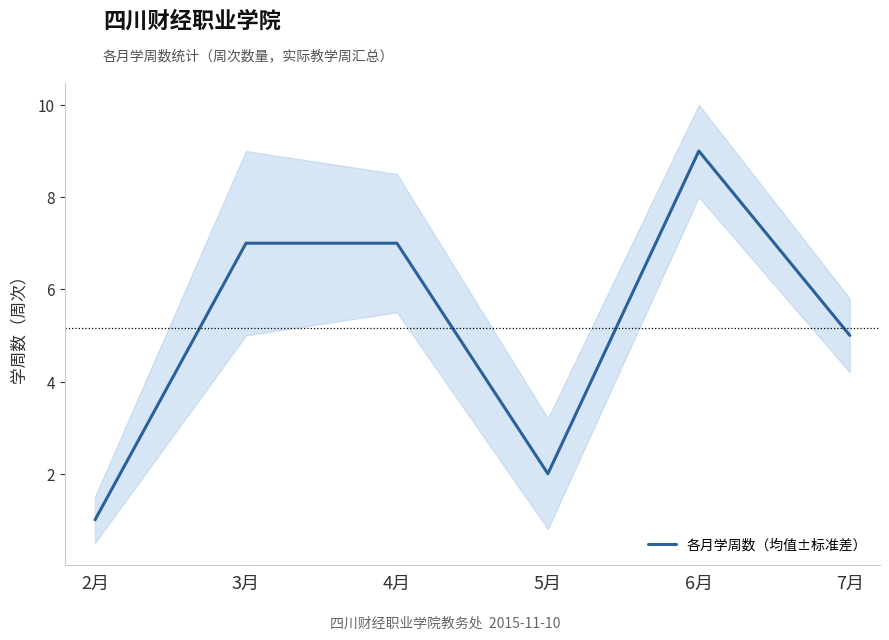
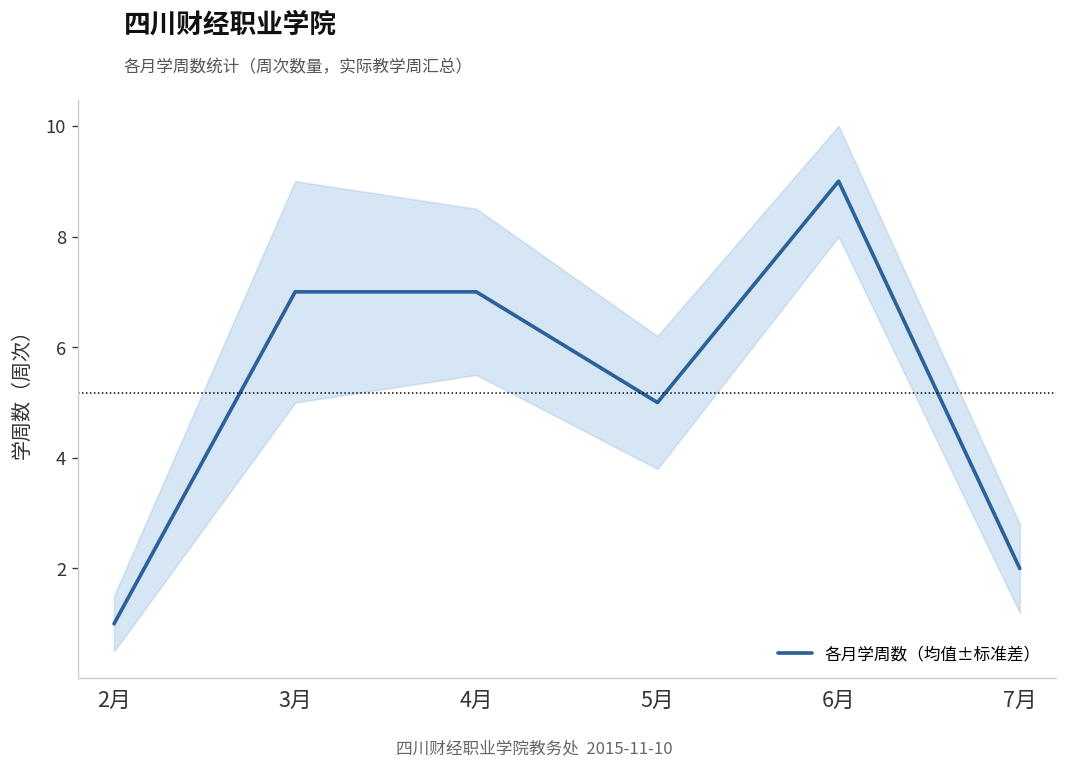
  {
    "各月学周数（均值±标准差）": {
      "2月": 1,
      "3月": 7,
      "4月": 7,
-     "5月": 2,
+     "5月": 5,
      "6月": 9,
-     "7月": 5
+     "7月": 2
    }
  }
